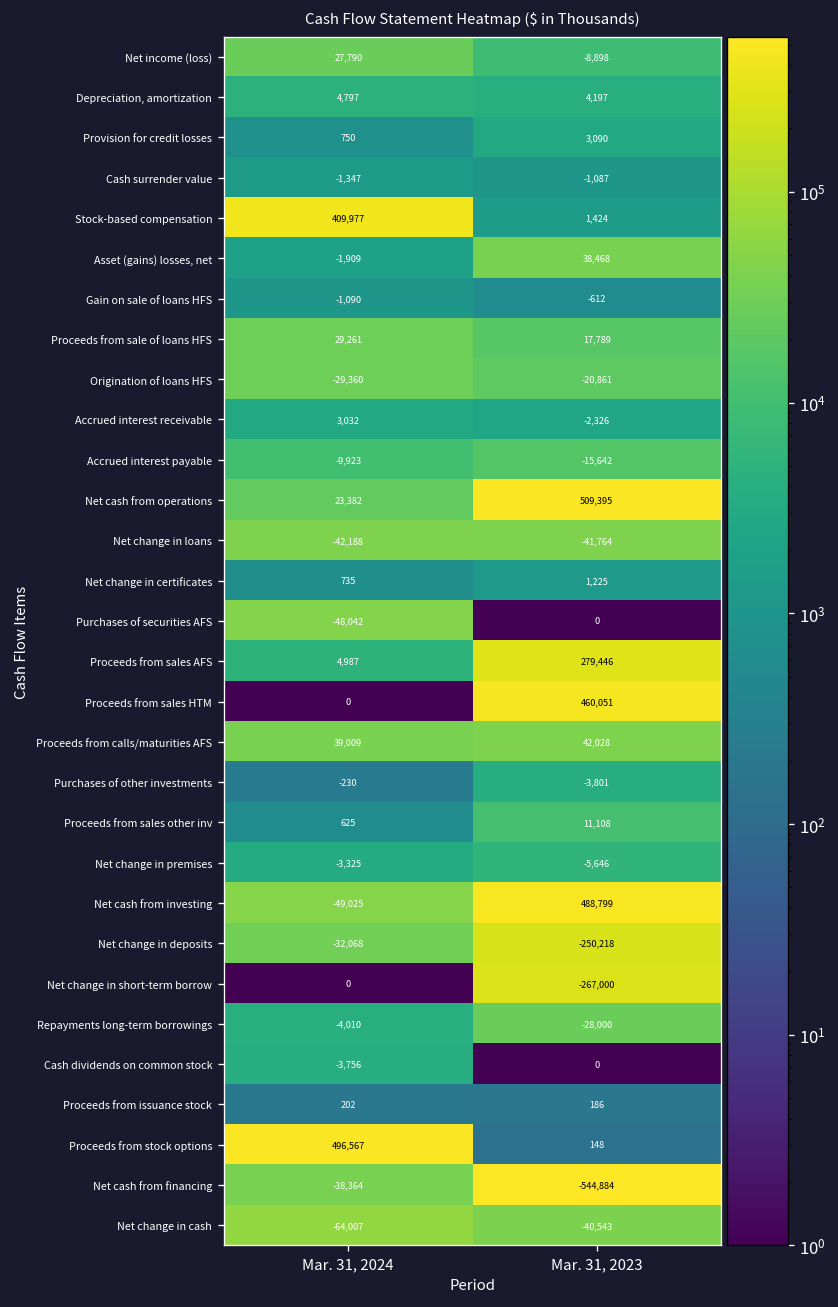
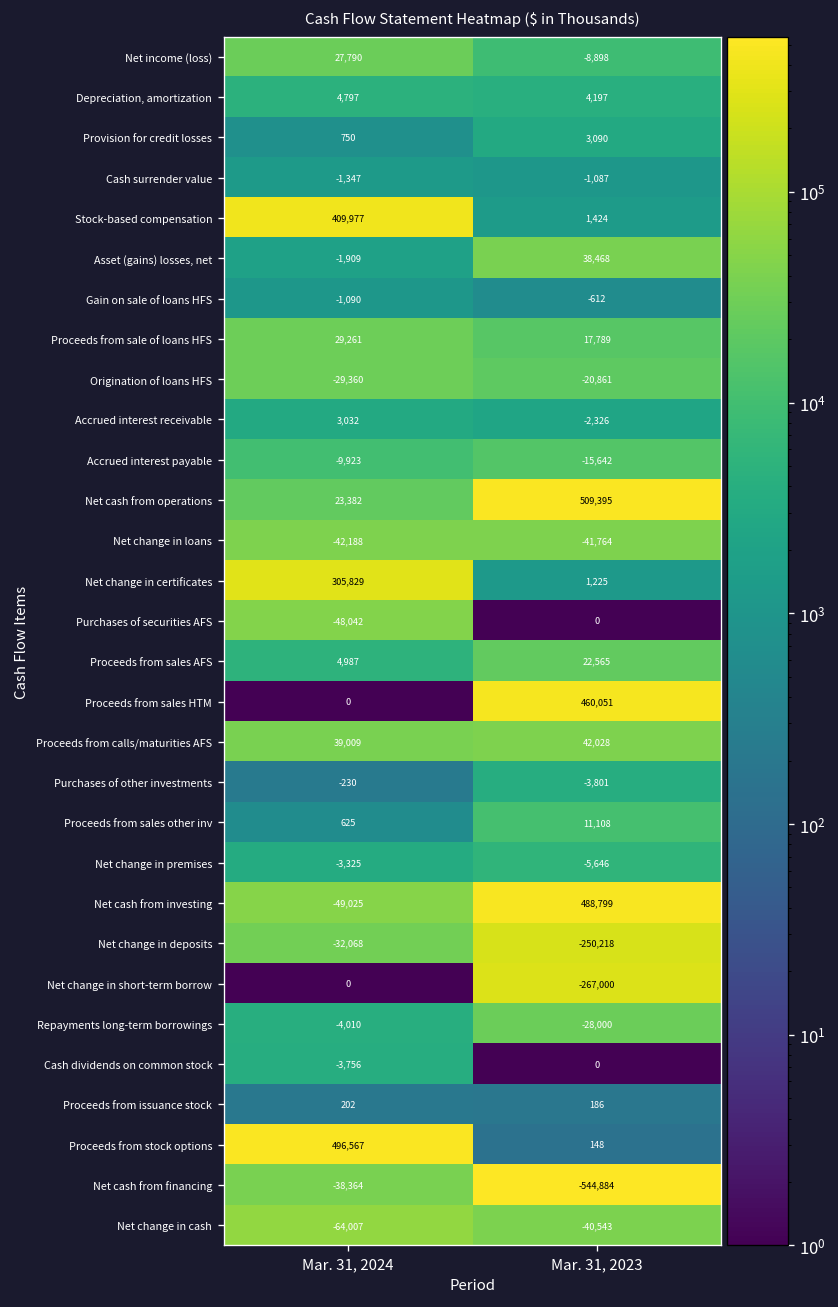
  {
    "Net income (loss)": {
      "Mar. 31, 2024": "27,790",
      "Mar. 31, 2023": "-8,898"
    },
    "Depreciation, amortization": {
      "Mar. 31, 2024": "4,797",
      "Mar. 31, 2023": "4,197"
    },
    "Provision for credit losses": {
      "Mar. 31, 2024": "750",
      "Mar. 31, 2023": "3,090"
    },
    "Cash surrender value": {
      "Mar. 31, 2024": "-1,347",
      "Mar. 31, 2023": "-1,087"
    },
    "Stock-based compensation": {
      "Mar. 31, 2024": "409,977",
      "Mar. 31, 2023": "1,424"
    },
    "Asset (gains) losses, net": {
      "Mar. 31, 2024": "-1,909",
      "Mar. 31, 2023": "38,468"
    },
    "Gain on sale of loans HFS": {
      "Mar. 31, 2024": "-1,090",
      "Mar. 31, 2023": "-612"
    },
    "Proceeds from sale of loans HFS": {
      "Mar. 31, 2024": "29,261",
      "Mar. 31, 2023": "17,789"
    },
    "Origination of loans HFS": {
      "Mar. 31, 2024": "-29,360",
      "Mar. 31, 2023": "-20,861"
    },
    "Accrued interest receivable": {
      "Mar. 31, 2024": "3,032",
      "Mar. 31, 2023": "-2,326"
    },
    "Accrued interest payable": {
      "Mar. 31, 2024": "-9,923",
      "Mar. 31, 2023": "-15,642"
    },
    "Net cash from operations": {
      "Mar. 31, 2024": "23,382",
      "Mar. 31, 2023": "509,395"
    },
    "Net change in loans": {
      "Mar. 31, 2024": "-42,188",
      "Mar. 31, 2023": "-41,764"
    },
    "Net change in certificates": {
-     "Mar. 31, 2024": "735",
+     "Mar. 31, 2024": "305,829",
      "Mar. 31, 2023": "1,225"
    },
    "Purchases of securities AFS": {
      "Mar. 31, 2024": "-48,042",
      "Mar. 31, 2023": "0"
    },
    "Proceeds from sales AFS": {
      "Mar. 31, 2024": "4,987",
-     "Mar. 31, 2023": "279,446"
+     "Mar. 31, 2023": "22,565"
    },
    "Proceeds from sales HTM": {
      "Mar. 31, 2024": "0",
      "Mar. 31, 2023": "460,051"
    },
    "Proceeds from calls/maturities AFS": {
      "Mar. 31, 2024": "39,009",
      "Mar. 31, 2023": "42,028"
    },
    "Purchases of other investments": {
      "Mar. 31, 2024": "-230",
      "Mar. 31, 2023": "-3,801"
    },
    "Proceeds from sales other inv": {
      "Mar. 31, 2024": "625",
      "Mar. 31, 2023": "11,108"
    },
    "Net change in premises": {
      "Mar. 31, 2024": "-3,325",
      "Mar. 31, 2023": "-5,646"
    },
    "Net cash from investing": {
      "Mar. 31, 2024": "-49,025",
      "Mar. 31, 2023": "488,799"
    },
    "Net change in deposits": {
      "Mar. 31, 2024": "-32,068",
      "Mar. 31, 2023": "-250,218"
    },
    "Net change in short-term borrow": {
      "Mar. 31, 2024": "0",
      "Mar. 31, 2023": "-267,000"
    },
    "Repayments long-term borrowings": {
      "Mar. 31, 2024": "-4,010",
      "Mar. 31, 2023": "-28,000"
    },
    "Cash dividends on common stock": {
      "Mar. 31, 2024": "-3,756",
      "Mar. 31, 2023": "0"
    },
    "Proceeds from issuance stock": {
      "Mar. 31, 2024": "202",
      "Mar. 31, 2023": "186"
    },
    "Proceeds from stock options": {
      "Mar. 31, 2024": "496,567",
      "Mar. 31, 2023": "148"
    },
    "Net cash from financing": {
      "Mar. 31, 2024": "-38,364",
      "Mar. 31, 2023": "-544,884"
    },
    "Net change in cash": {
      "Mar. 31, 2024": "-64,007",
      "Mar. 31, 2023": "-40,543"
    }
  }
